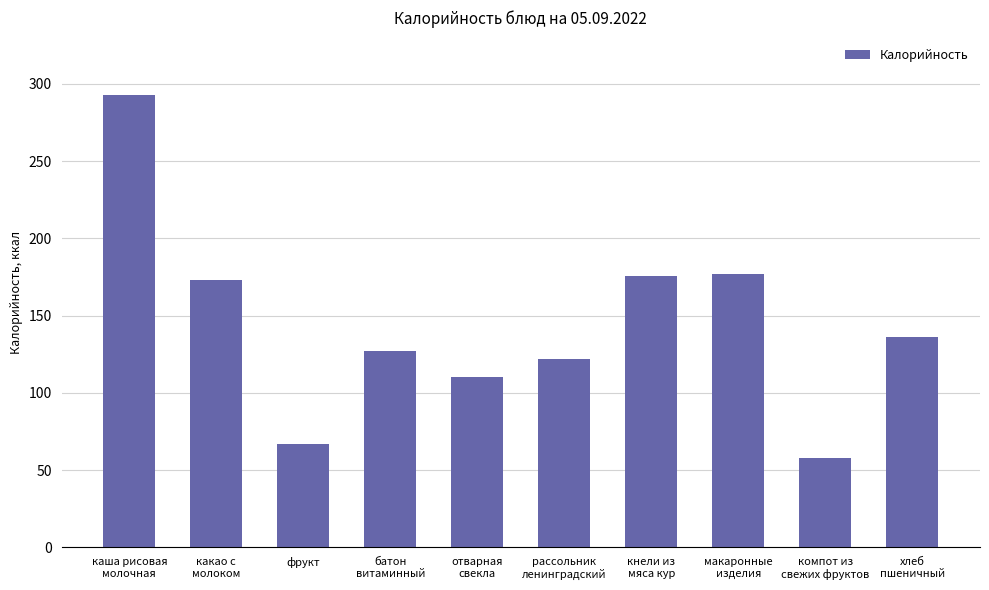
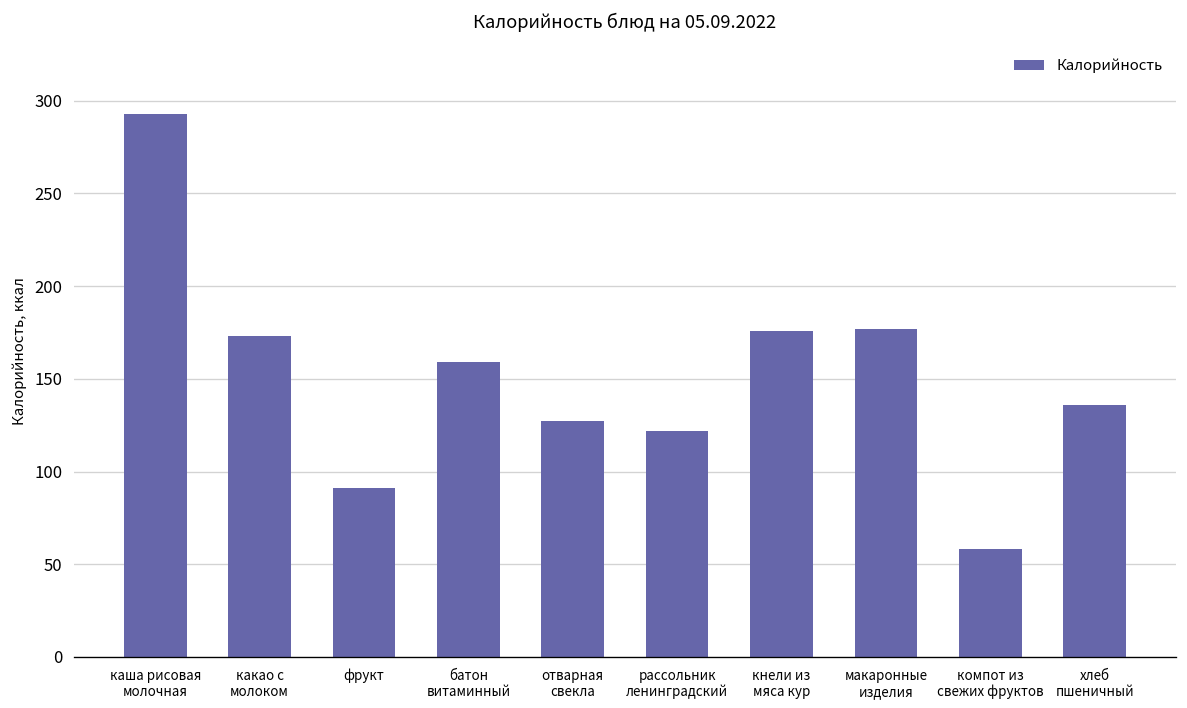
  {
    "каша рисовая молочная": 293,
    "какао с молоком": 173,
-   "фрукт": 67,
-   "батон витаминный": 127,
-   "отварная свекла": 110,
+   "фрукт": 91,
+   "батон витаминный": 159,
+   "отварная свекла": 127,
    "рассольник ленинградский": 122,
    "кнели из мяса кур": 176,
    "макаронные изделия": 177,
    "компот из свежих фруктов": 58,
    "хлеб пшеничный": 136
  }
